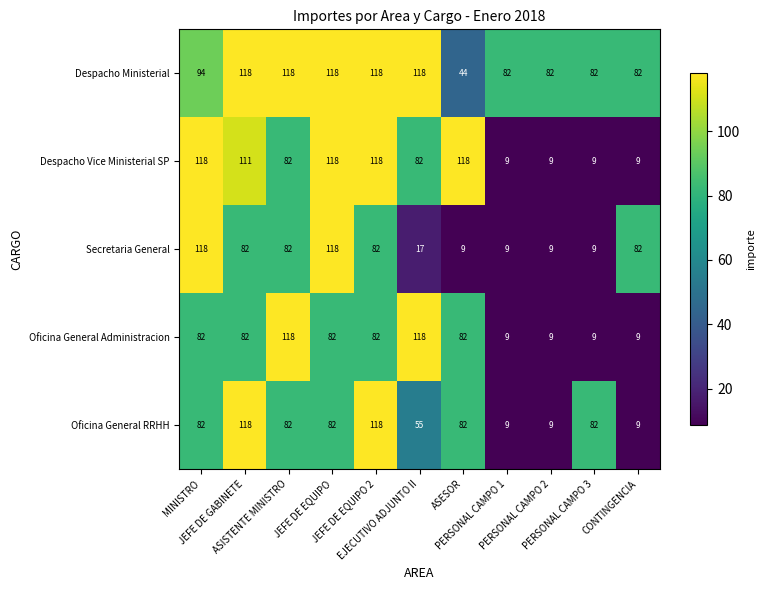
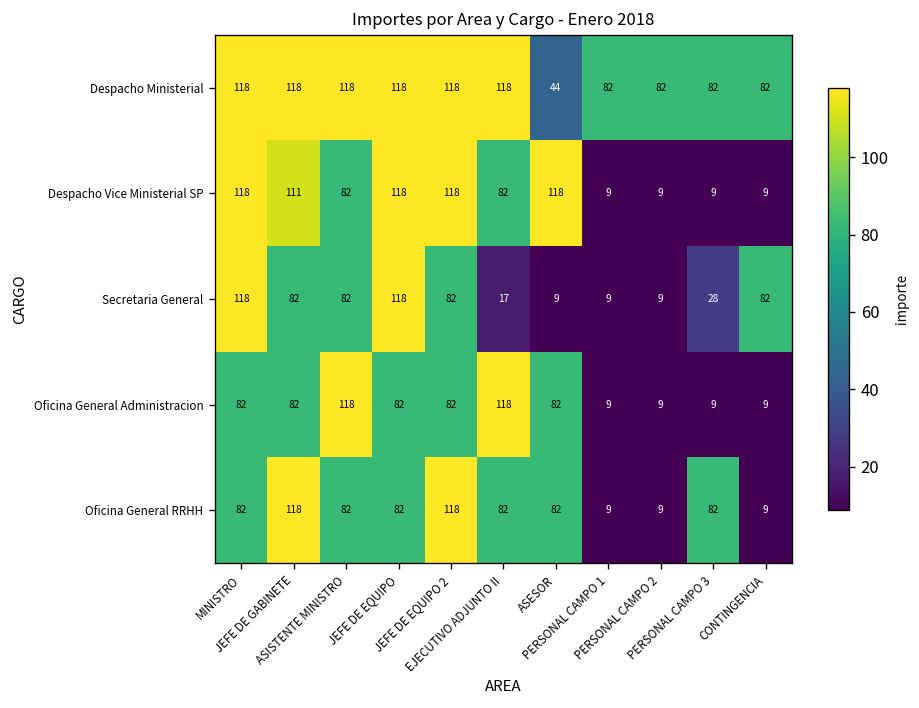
  {
    "Despacho Ministerial": {
-     "MINISTRO": 94,
+     "MINISTRO": 118,
      "JEFE DE GABINETE": 118,
      "ASISTENTE MINISTRO": 118,
      "JEFE DE EQUIPO": 118,
      "JEFE DE EQUIPO 2": 118,
      "EJECUTIVO ADJUNTO II": 118,
      "ASESOR": 44,
      "PERSONAL CAMPO 1": 82,
      "PERSONAL CAMPO 2": 82,
      "PERSONAL CAMPO 3": 82,
      "CONTINGENCIA": 82
    },
    "Despacho Vice Ministerial SP": {
      "MINISTRO": 118,
      "JEFE DE GABINETE": 111,
      "ASISTENTE MINISTRO": 82,
      "JEFE DE EQUIPO": 118,
      "JEFE DE EQUIPO 2": 118,
      "EJECUTIVO ADJUNTO II": 82,
      "ASESOR": 118,
      "PERSONAL CAMPO 1": 9,
      "PERSONAL CAMPO 2": 9,
      "PERSONAL CAMPO 3": 9,
      "CONTINGENCIA": 9
    },
    "Secretaria General": {
      "MINISTRO": 118,
      "JEFE DE GABINETE": 82,
      "ASISTENTE MINISTRO": 82,
      "JEFE DE EQUIPO": 118,
      "JEFE DE EQUIPO 2": 82,
      "EJECUTIVO ADJUNTO II": 17,
      "ASESOR": 9,
      "PERSONAL CAMPO 1": 9,
      "PERSONAL CAMPO 2": 9,
-     "PERSONAL CAMPO 3": 9,
+     "PERSONAL CAMPO 3": 28,
      "CONTINGENCIA": 82
    },
    "Oficina General Administracion": {
      "MINISTRO": 82,
      "JEFE DE GABINETE": 82,
      "ASISTENTE MINISTRO": 118,
      "JEFE DE EQUIPO": 82,
      "JEFE DE EQUIPO 2": 82,
      "EJECUTIVO ADJUNTO II": 118,
      "ASESOR": 82,
      "PERSONAL CAMPO 1": 9,
      "PERSONAL CAMPO 2": 9,
      "PERSONAL CAMPO 3": 9,
      "CONTINGENCIA": 9
    },
    "Oficina General RRHH": {
      "MINISTRO": 82,
      "JEFE DE GABINETE": 118,
      "ASISTENTE MINISTRO": 82,
      "JEFE DE EQUIPO": 82,
      "JEFE DE EQUIPO 2": 118,
-     "EJECUTIVO ADJUNTO II": 55,
+     "EJECUTIVO ADJUNTO II": 82,
      "ASESOR": 82,
      "PERSONAL CAMPO 1": 9,
      "PERSONAL CAMPO 2": 9,
      "PERSONAL CAMPO 3": 82,
      "CONTINGENCIA": 9
    }
  }
